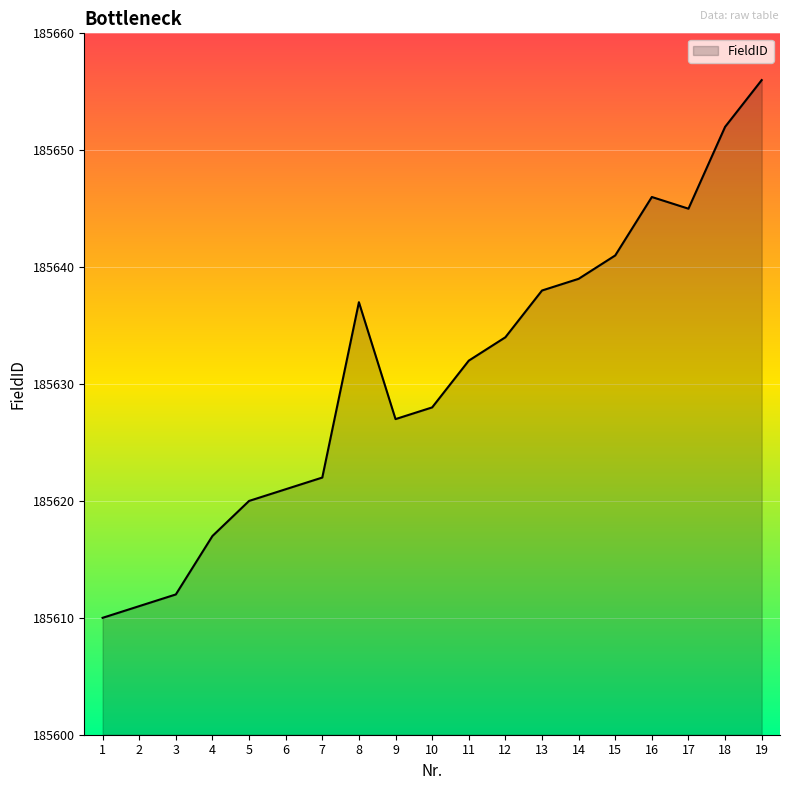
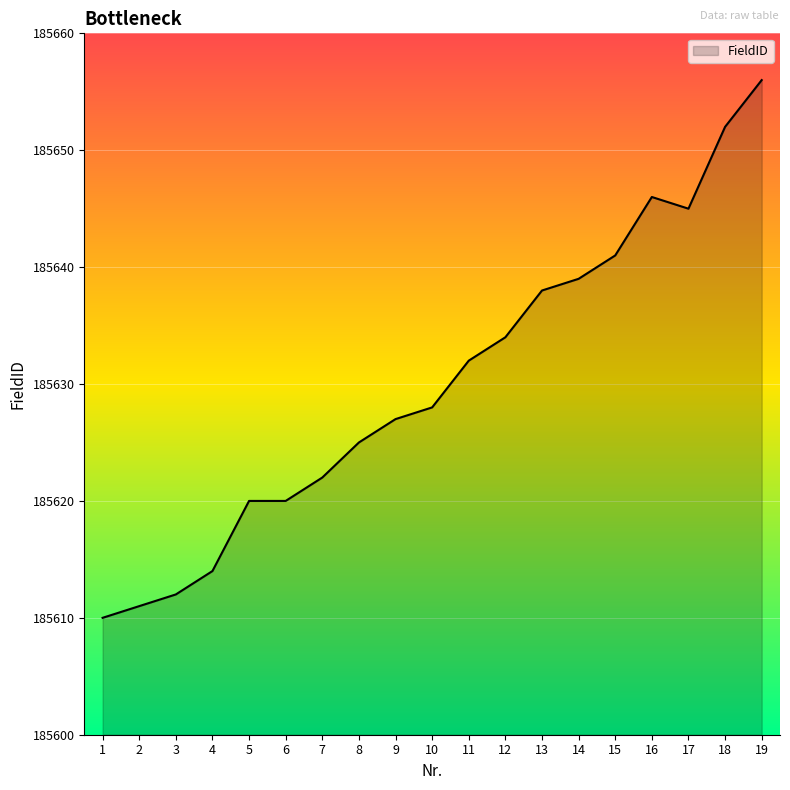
  {
    "1": 185610,
    "2": 185611,
    "3": 185612,
-   "4": 185617,
+   "4": 185614,
    "5": 185620,
-   "6": 185621,
+   "6": 185620,
    "7": 185622,
-   "8": 185637,
+   "8": 185625,
    "9": 185627,
    "10": 185628,
    "11": 185632,
    "12": 185634,
    "13": 185638,
    "14": 185639,
    "15": 185641,
    "16": 185646,
    "17": 185645,
    "18": 185652,
    "19": 185656
  }
